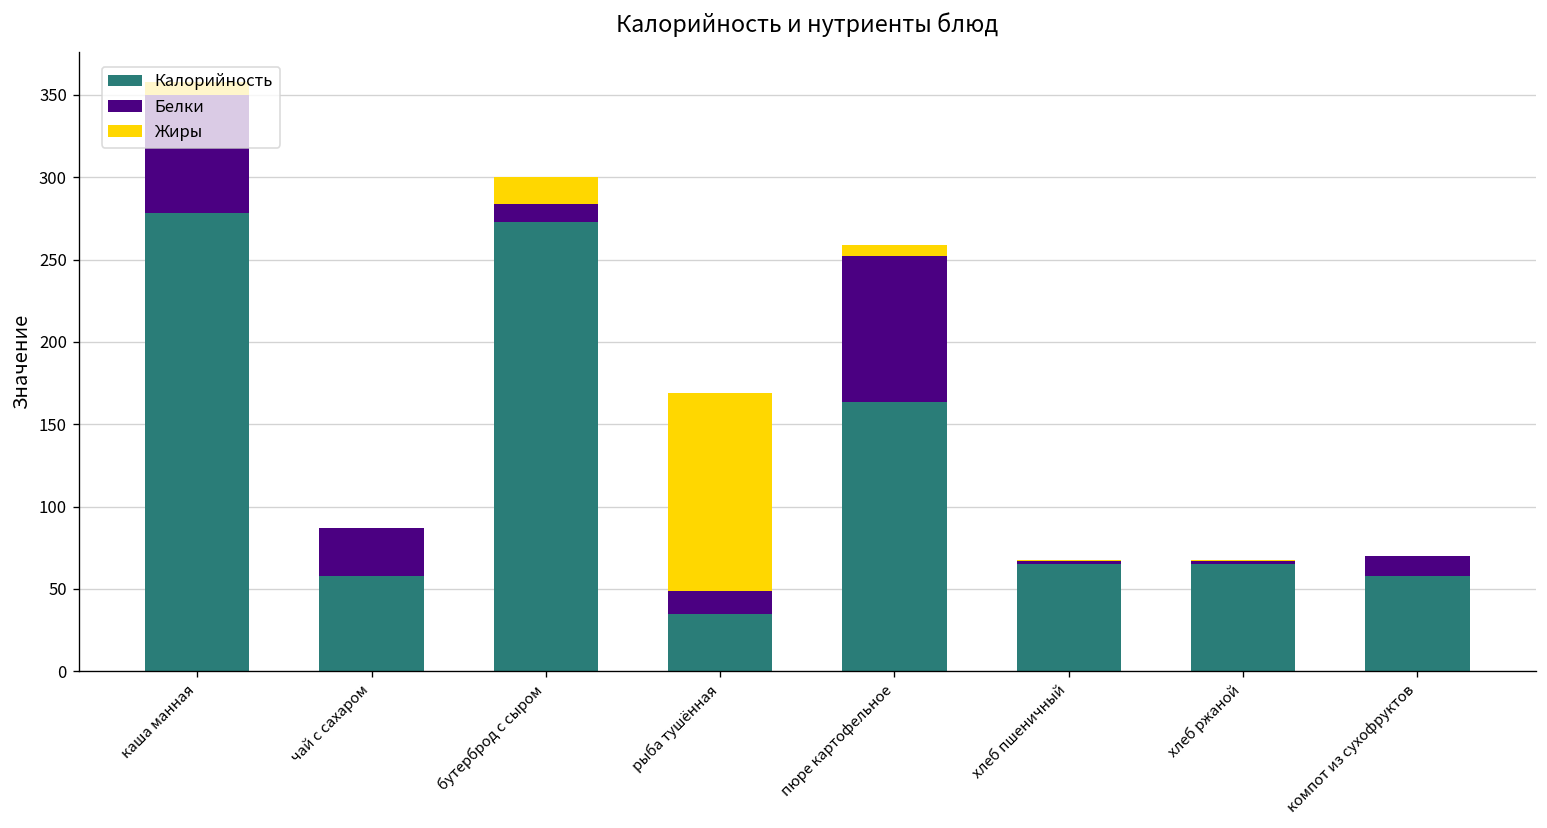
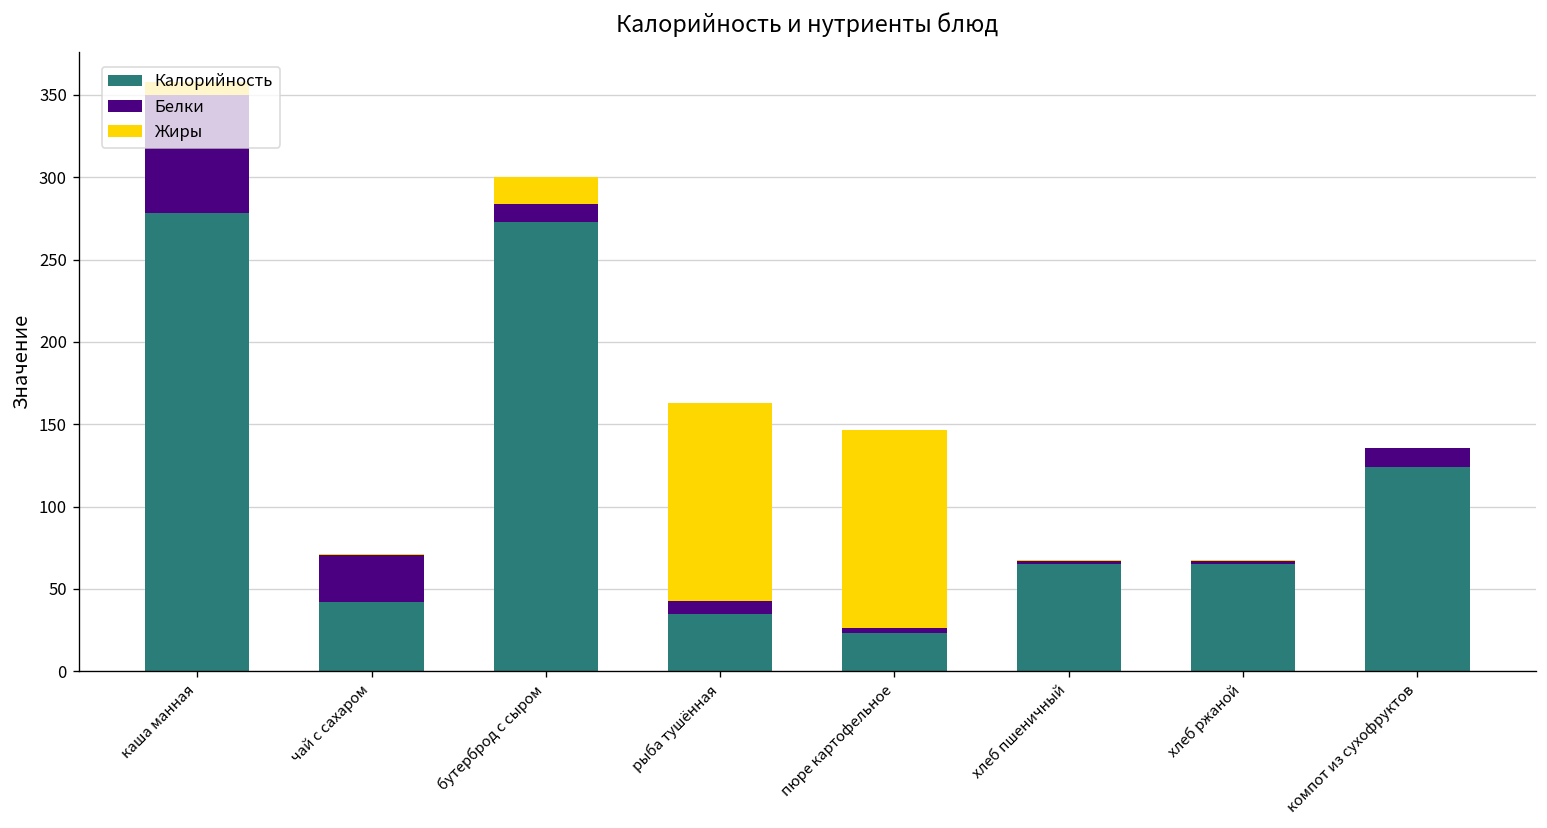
  {
    "Калорийность": {
      "каша манная": 278,
-     "чай с сахаром": 58,
+     "чай с сахаром": 42,
      "бутерброд с сыром": 273,
      "рыба тушённая": 35,
-     "пюре картофельное": 164,
+     "пюре картофельное": 23,
      "хлеб пшеничный": 65,
      "хлеб ржаной": 65,
-     "компот из сухофруктов": 58
+     "компот из сухофруктов": 124
    },
    "Белки": {
      "чай с сахаром": 29,
      "бутерброд с сыром": 11,
-     "рыба тушённая": 14,
-     "пюре картофельное": 89,
+     "рыба тушённая": 8,
+     "пюре картофельное": 3,
      "хлеб пшеничный": 2,
      "хлеб ржаной": 2,
      "компот из сухофруктов": 12
    },
    "Жиры": {
      "бутерброд с сыром": 16,
      "рыба тушённая": 120,
-     "пюре картофельное": 7,
+     "пюре картофельное": 120,
      "компот из сухофруктов": 0
    }
  }
